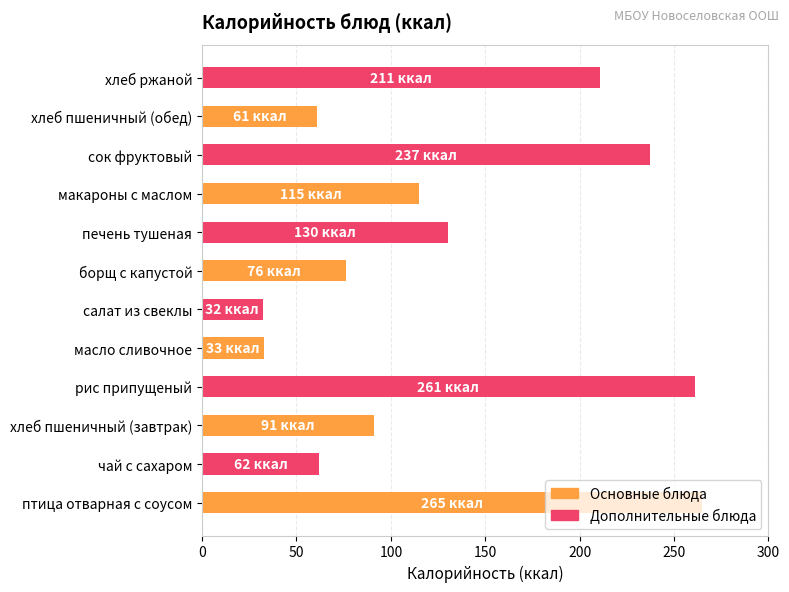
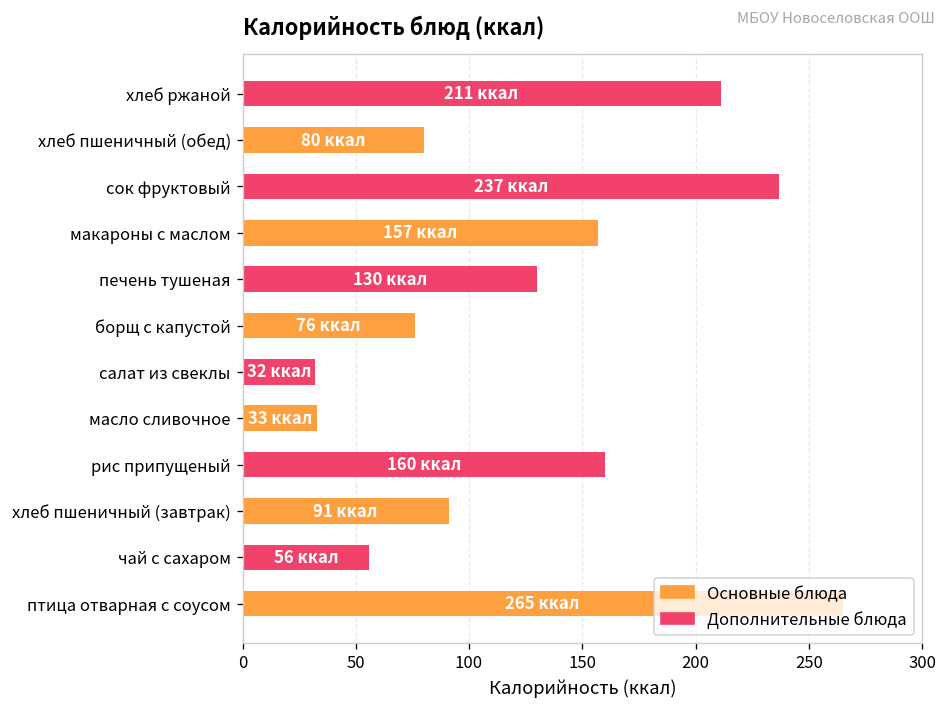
  {
    "хлеб ржаной": 211,
-   "хлеб пшеничный (обед)": 61,
+   "хлеб пшеничный (обед)": 80,
    "сок фруктовый": 237,
-   "макароны с маслом": 115,
+   "макароны с маслом": 157,
    "печень тушеная": 130,
    "борщ с капустой": 76,
    "салат из свеклы": 32,
    "масло сливочное": 33,
-   "рис припущеный": 261,
+   "рис припущеный": 160,
    "хлеб пшеничный (завтрак)": 91,
-   "чай с сахаром": 62
+   "чай с сахаром": 56
  }
